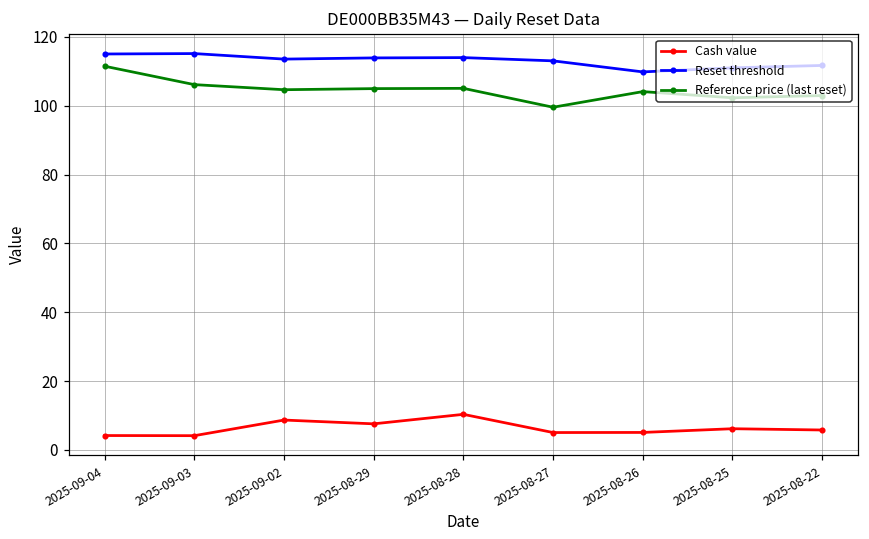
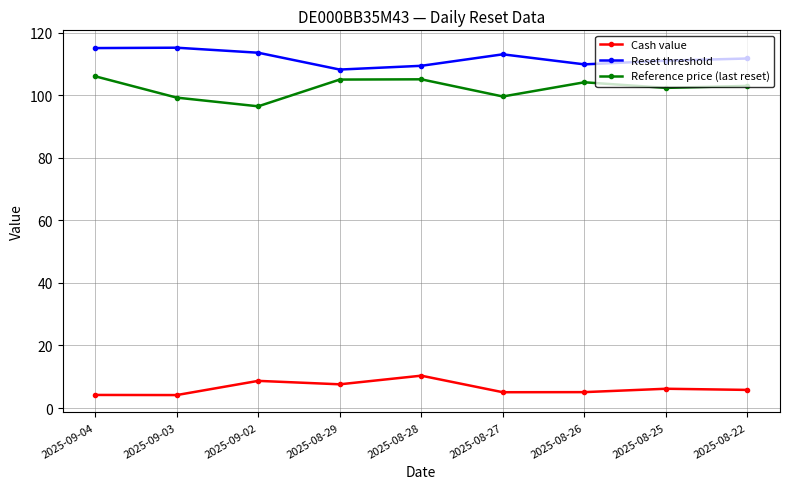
  {
    "Cash value": {
      "2025-09-04": 4,
      "2025-09-03": 4,
      "2025-09-02": 9,
      "2025-08-29": 8,
      "2025-08-28": 10,
      "2025-08-27": 5,
      "2025-08-26": 5,
      "2025-08-25": 6,
      "2025-08-22": 6
    },
    "Reset threshold": {
      "2025-09-04": 115,
      "2025-09-03": 115,
      "2025-09-02": 114,
-     "2025-08-29": 114,
-     "2025-08-28": 114,
+     "2025-08-29": 108,
+     "2025-08-28": 109,
      "2025-08-27": 113,
      "2025-08-26": 110
    },
    "Reference price (last reset)": {
-     "2025-09-04": 112,
-     "2025-09-03": 106,
-     "2025-09-02": 105,
+     "2025-09-04": 106,
+     "2025-09-03": 99,
+     "2025-09-02": 96,
      "2025-08-29": 105,
      "2025-08-28": 105,
      "2025-08-27": 100,
      "2025-08-26": 104,
      "2025-08-25": 102
    }
  }
